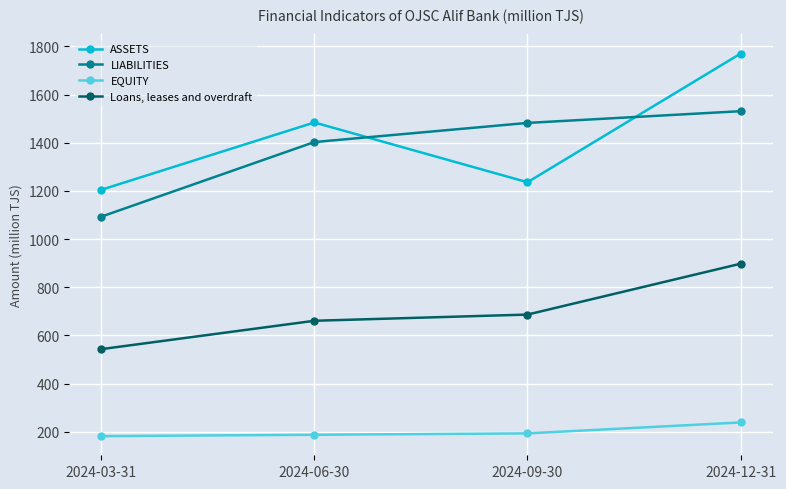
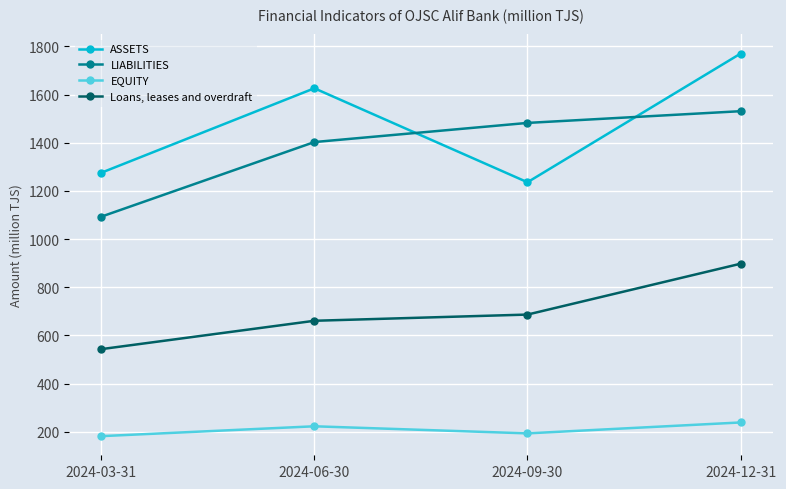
  {
    "ASSETS": {
-     "2024-03-31": 1200,
-     "2024-06-30": 1480,
+     "2024-03-31": 1280,
+     "2024-06-30": 1630,
      "2024-09-30": 1240,
      "2024-12-31": 1770
    },
    "EQUITY": {
      "2024-03-31": 180,
-     "2024-06-30": 190,
+     "2024-06-30": 220,
      "2024-09-30": 190,
      "2024-12-31": 240
    }
  }
